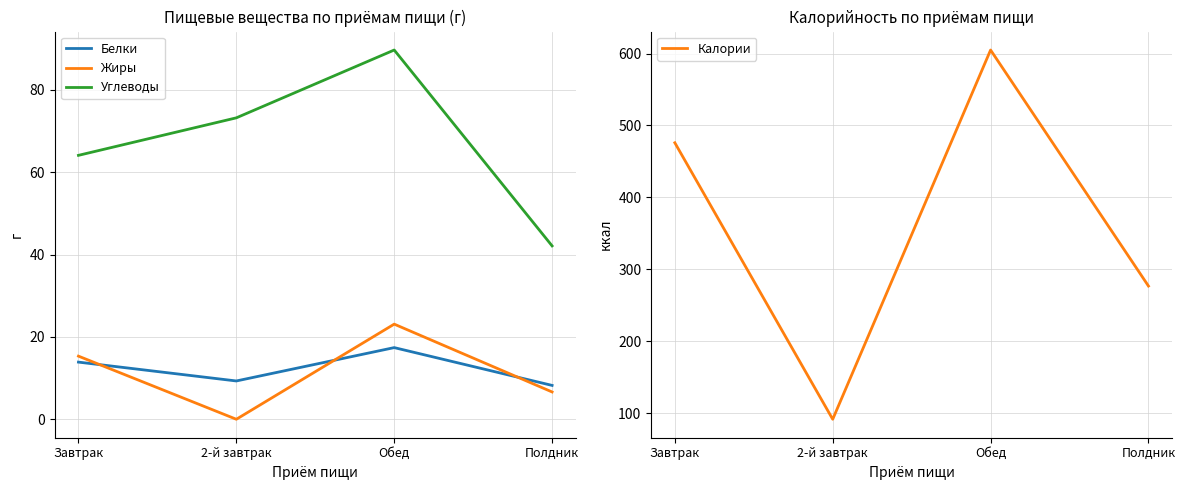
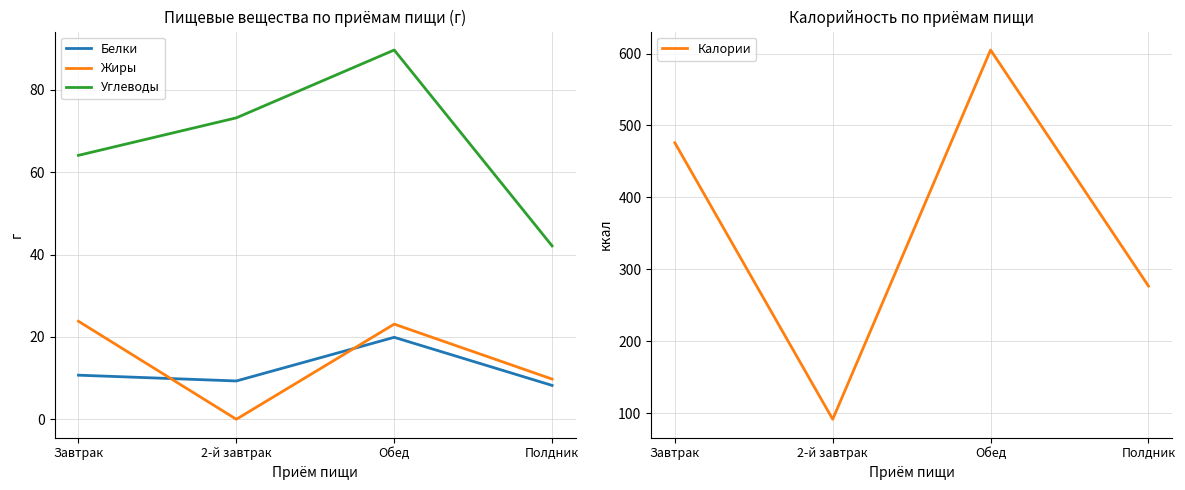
  {
    "Пищевые вещества по приёмам пищи (г)": {
      "Белки": {
-       "Завтрак": 14,
+       "Завтрак": 11,
        "2-й завтрак": 9,
-       "Обед": 17,
+       "Обед": 20,
        "Полдник": 8
      },
      "Жиры": {
-       "Завтрак": 15,
+       "Завтрак": 24,
        "2-й завтрак": 0,
        "Обед": 23,
-       "Полдник": 7
+       "Полдник": 10
      },
      "Углеводы": {
        "Завтрак": 64,
        "2-й завтрак": 73,
        "Обед": 90,
        "Полдник": 42
      }
    },
    "Калорийность по приёмам пищи": {
      "Завтрак": 480,
      "2-й завтрак": 90,
      "Обед": 600,
      "Полдник": 280
    }
  }
